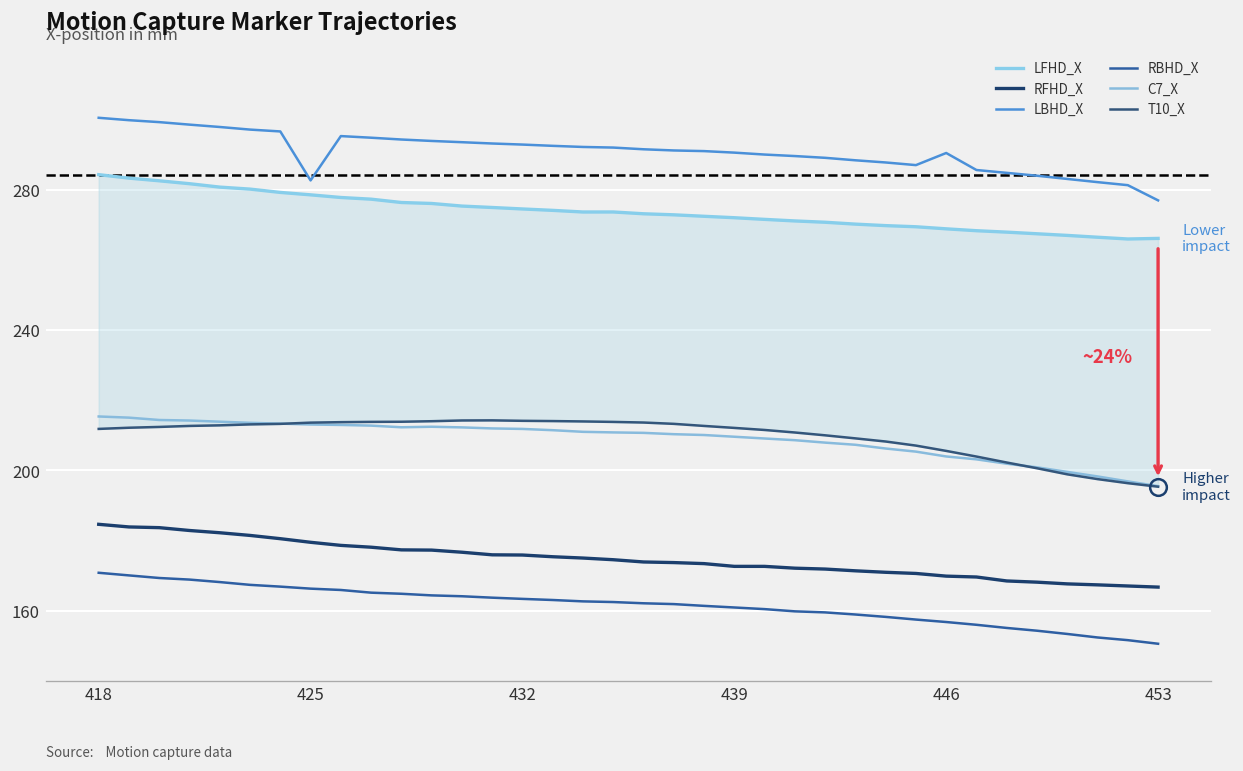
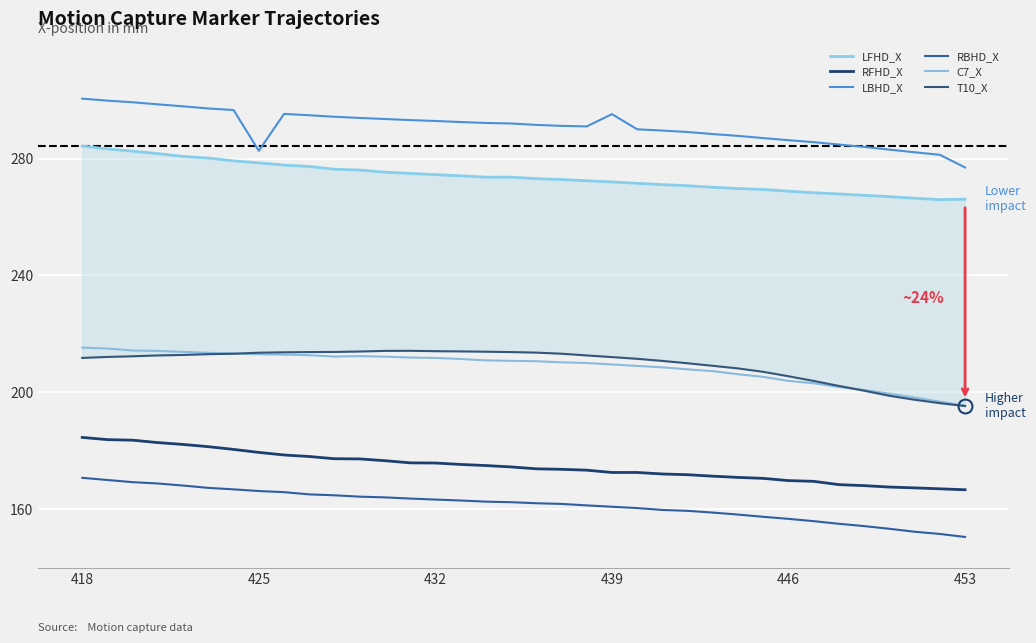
  {
    "LBHD_X": {
      "418": 300,
      "425": 283,
      "432": 293,
-     "439": 291,
-     "446": 290,
+     "439": 295,
+     "446": 286,
      "453": 277
    }
  }
